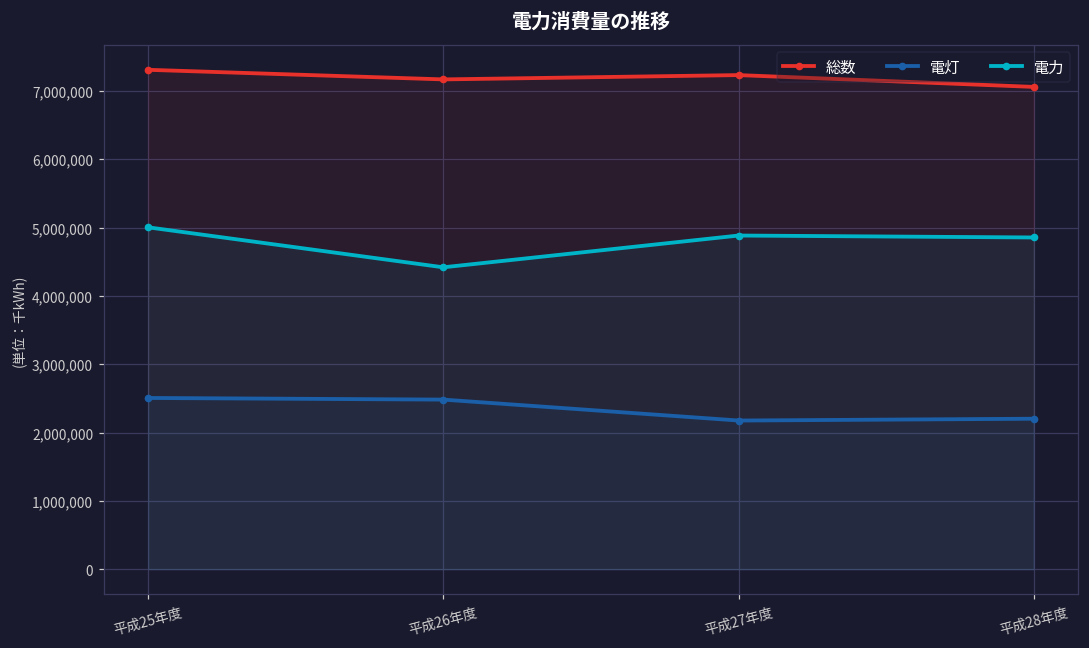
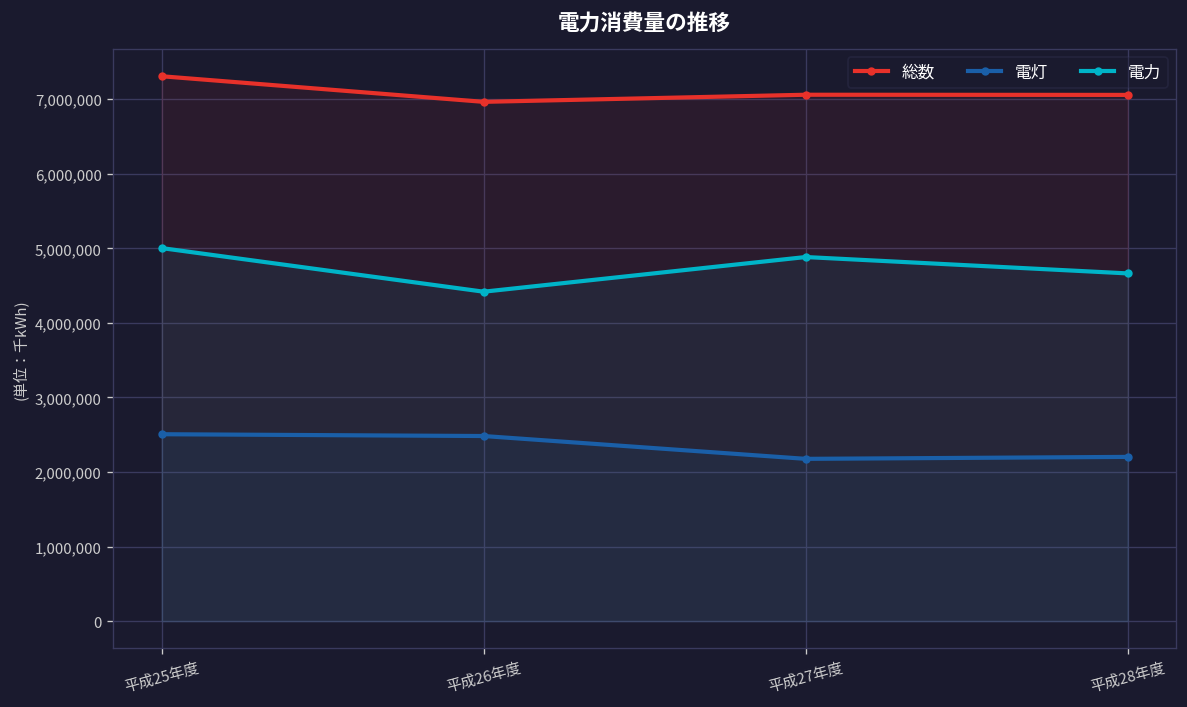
  {
    "総数": {
      "平成25年度": "7,300,000",
-     "平成26年度": "7,200,000",
-     "平成27年度": "7,200,000",
+     "平成26年度": "7,000,000",
+     "平成27年度": "7,100,000",
      "平成28年度": "7,100,000"
    },
    "電灯": {
      "平成25年度": "2,500,000",
      "平成26年度": "2,500,000",
      "平成27年度": "2,200,000",
      "平成28年度": "2,200,000"
    },
    "電力": {
      "平成25年度": "5,000,000",
      "平成26年度": "4,400,000",
      "平成27年度": "4,900,000",
-     "平成28年度": "4,900,000"
+     "平成28年度": "4,700,000"
    }
  }
